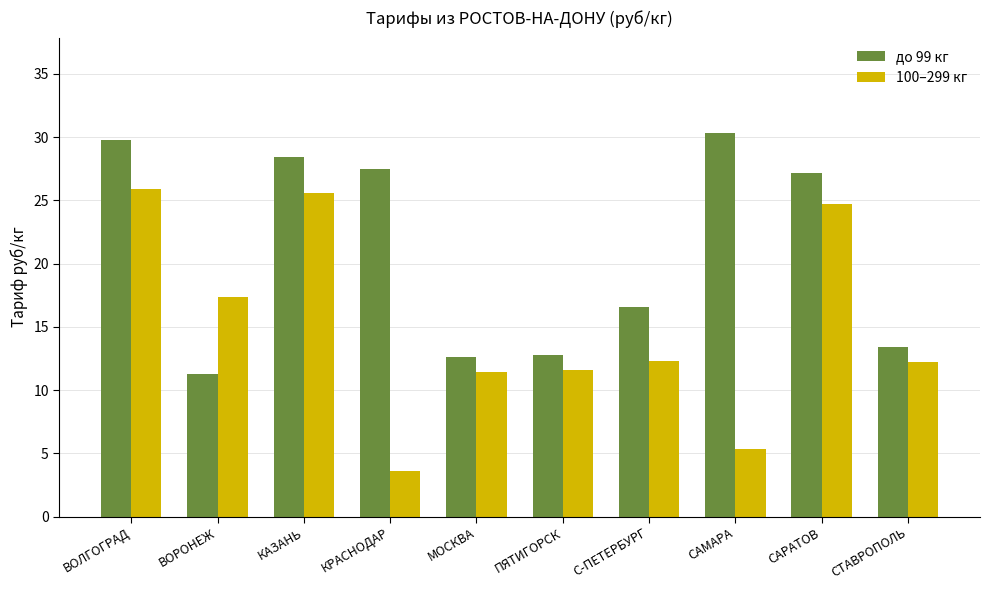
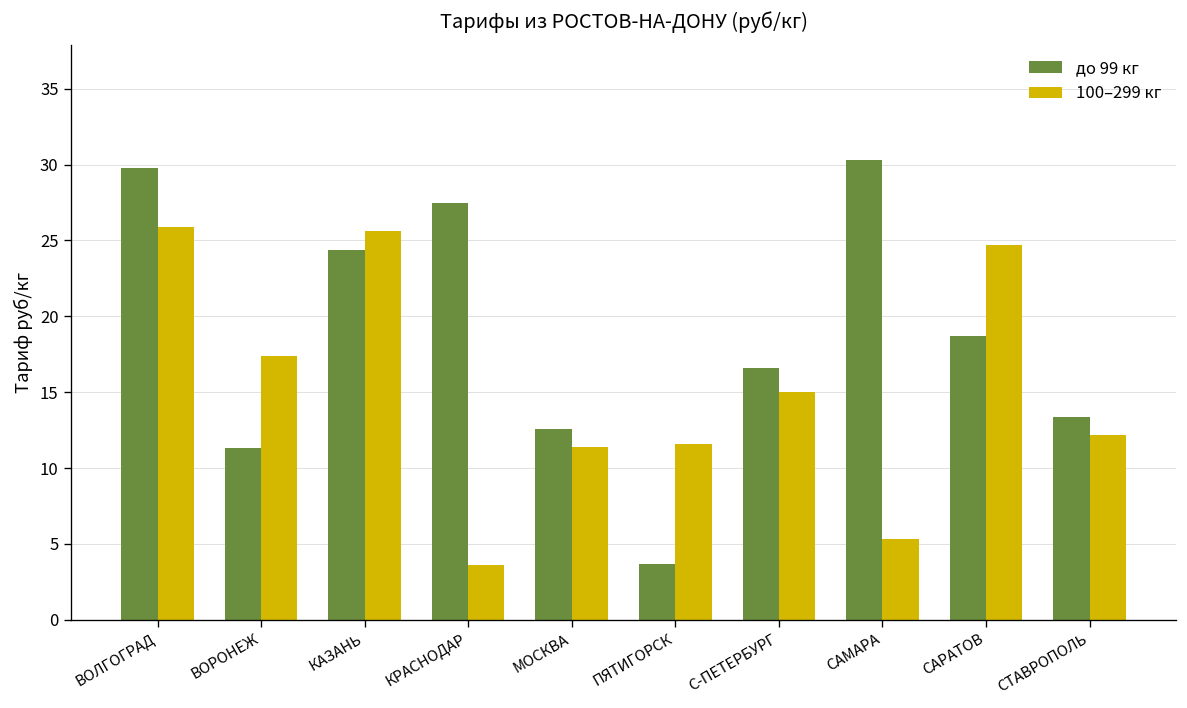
  {
    "до 99 кг": {
      "ВОЛГОГРАД": 29.8,
      "ВОРОНЕЖ": 11.3,
-     "КАЗАНЬ": 28.4,
+     "КАЗАНЬ": 24.4,
      "КРАСНОДАР": 27.5,
      "МОСКВА": 12.6,
-     "ПЯТИГОРСК": 12.8,
+     "ПЯТИГОРСК": 3.7,
      "С-ПЕТЕРБУРГ": 16.6,
      "САМАРА": 30.3,
-     "САРАТОВ": 27.2,
+     "САРАТОВ": 18.7,
      "СТАВРОПОЛЬ": 13.4
    },
    "100–299 кг": {
      "ВОЛГОГРАД": 25.9,
      "ВОРОНЕЖ": 17.4,
      "КАЗАНЬ": 25.6,
      "КРАСНОДАР": 3.6,
      "МОСКВА": 11.4,
      "ПЯТИГОРСК": 11.6,
-     "С-ПЕТЕРБУРГ": 12.3,
+     "С-ПЕТЕРБУРГ": 15.0,
      "САМАРА": 5.3,
      "САРАТОВ": 24.7,
      "СТАВРОПОЛЬ": 12.2
    }
  }
